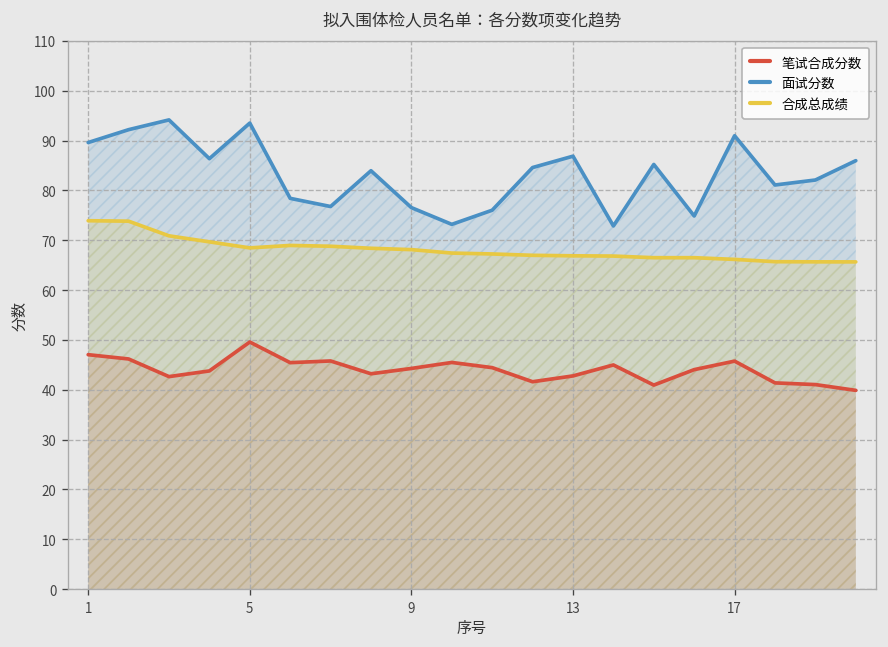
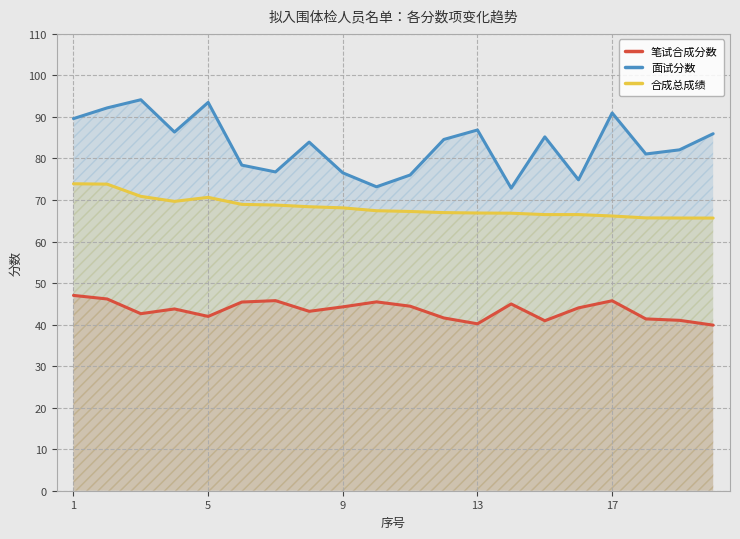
  {
    "笔试合成分数": {
      "1": 47,
-     "5": 50,
+     "5": 42,
      "9": 44,
-     "13": 43,
+     "13": 40,
      "17": 46
    },
    "面试分数": {
      "1": 90,
      "5": 94,
      "9": 77,
      "13": 87,
      "17": 91
    },
    "合成总成绩": {
      "1": 74,
-     "5": 68,
+     "5": 71,
      "9": 68,
      "13": 67,
      "17": 66
    }
  }
